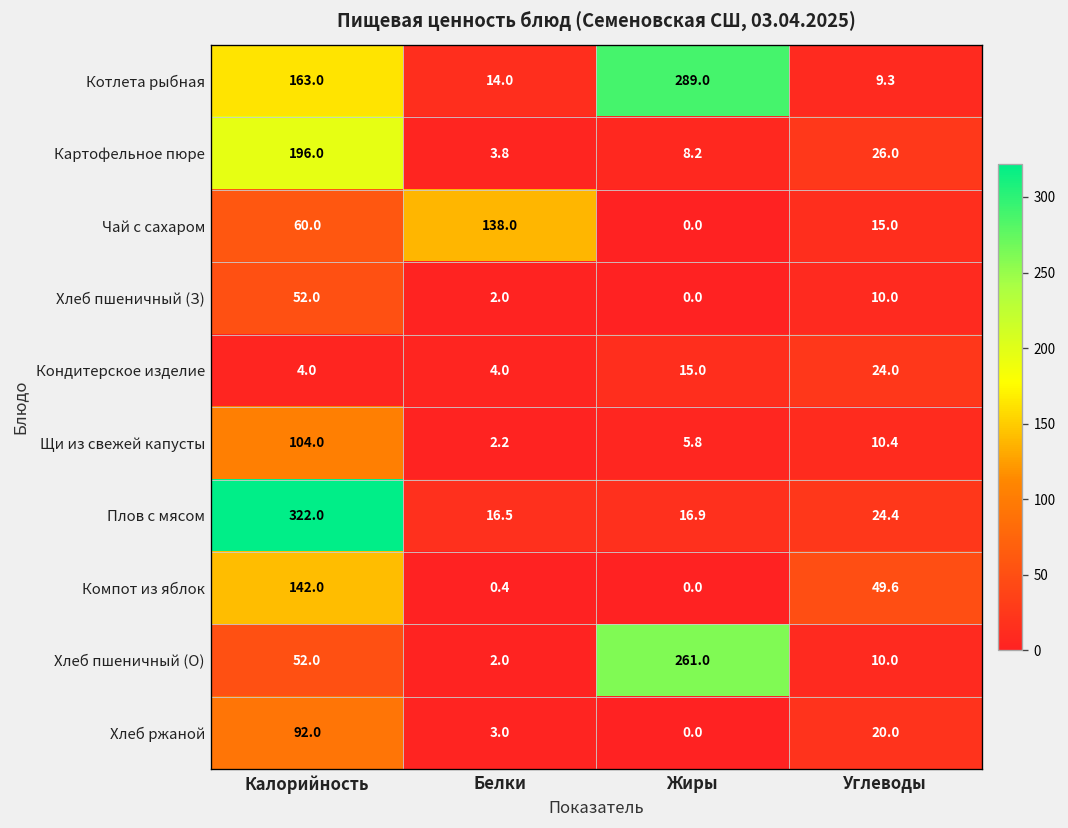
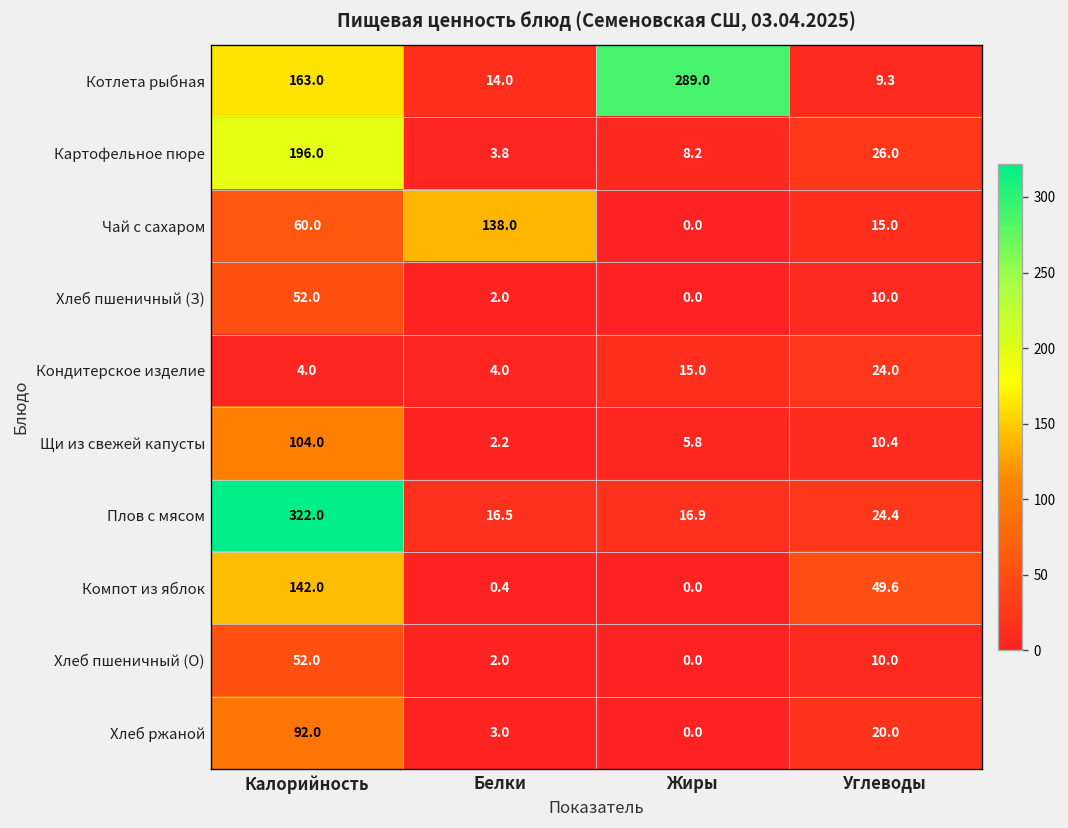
  {
    "Котлета рыбная": {
      "Калорийность": 163.0,
      "Белки": 14.0,
      "Жиры": 289.0,
      "Углеводы": 9.3
    },
    "Картофельное пюре": {
      "Калорийность": 196.0,
      "Белки": 3.8,
      "Жиры": 8.2,
      "Углеводы": 26.0
    },
    "Чай с сахаром": {
      "Калорийность": 60.0,
      "Белки": 138.0,
      "Жиры": 0.0,
      "Углеводы": 15.0
    },
    "Хлеб пшеничный (З)": {
      "Калорийность": 52.0,
      "Белки": 2.0,
      "Жиры": 0.0,
      "Углеводы": 10.0
    },
    "Кондитерское изделие": {
      "Калорийность": 4.0,
      "Белки": 4.0,
      "Жиры": 15.0,
      "Углеводы": 24.0
    },
    "Щи из свежей капусты": {
      "Калорийность": 104.0,
      "Белки": 2.2,
      "Жиры": 5.8,
      "Углеводы": 10.4
    },
    "Плов с мясом": {
      "Калорийность": 322.0,
      "Белки": 16.5,
      "Жиры": 16.9,
      "Углеводы": 24.4
    },
    "Компот из яблок": {
      "Калорийность": 142.0,
      "Белки": 0.4,
      "Жиры": 0.0,
      "Углеводы": 49.6
    },
    "Хлеб пшеничный (О)": {
      "Калорийность": 52.0,
      "Белки": 2.0,
-     "Жиры": 261.0,
+     "Жиры": 0.0,
      "Углеводы": 10.0
    },
    "Хлеб ржаной": {
      "Калорийность": 92.0,
      "Белки": 3.0,
      "Жиры": 0.0,
      "Углеводы": 20.0
    }
  }
